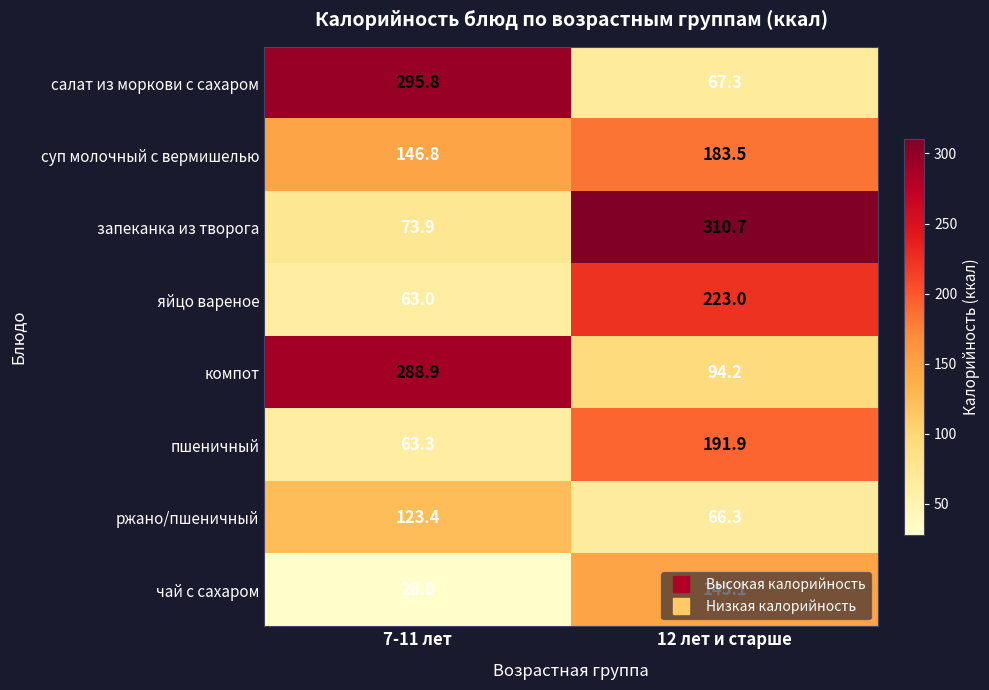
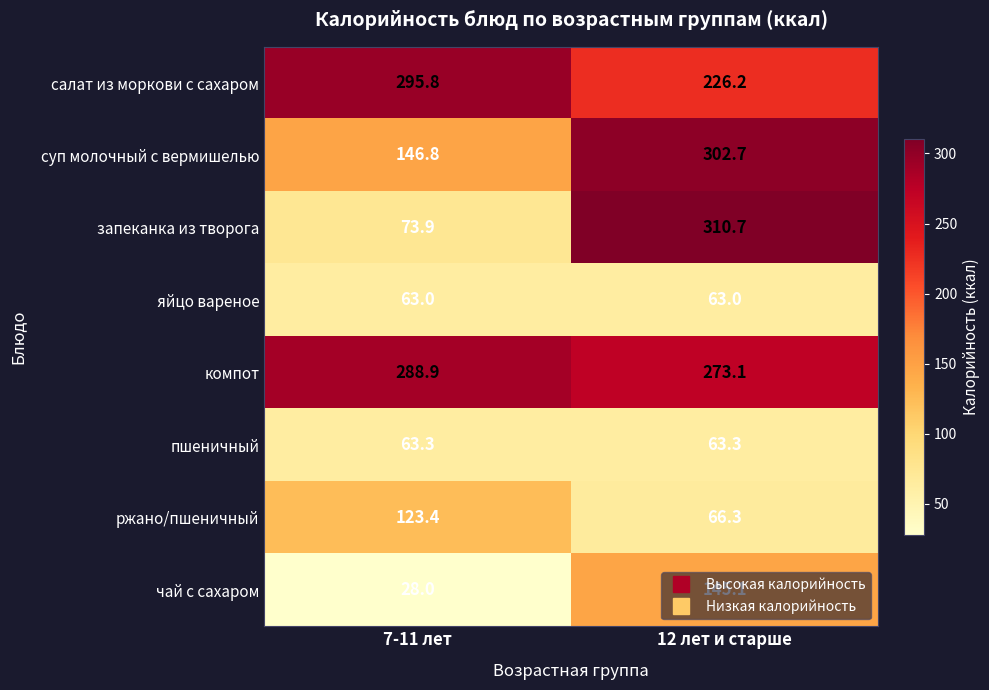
  {
    "салат из моркови с сахаром": {
      "7-11 лет": 295.8,
-     "12 лет и старше": 67.3
+     "12 лет и старше": 226.2
    },
    "суп молочный с вермишелью": {
      "7-11 лет": 146.8,
-     "12 лет и старше": 183.5
+     "12 лет и старше": 302.7
    },
    "запеканка из творога": {
      "7-11 лет": 73.9,
      "12 лет и старше": 310.7
    },
    "яйцо вареное": {
      "7-11 лет": 63.0,
-     "12 лет и старше": 223.0
+     "12 лет и старше": 63.0
    },
    "компот": {
      "7-11 лет": 288.9,
-     "12 лет и старше": 94.2
+     "12 лет и старше": 273.1
    },
    "пшеничный": {
      "7-11 лет": 63.3,
-     "12 лет и старше": 191.9
+     "12 лет и старше": 63.3
    },
    "ржано/пшеничный": {
      "7-11 лет": 123.4,
      "12 лет и старше": 66.3
    },
    "чай с сахаром": {
      "7-11 лет": 28.0
    }
  }
